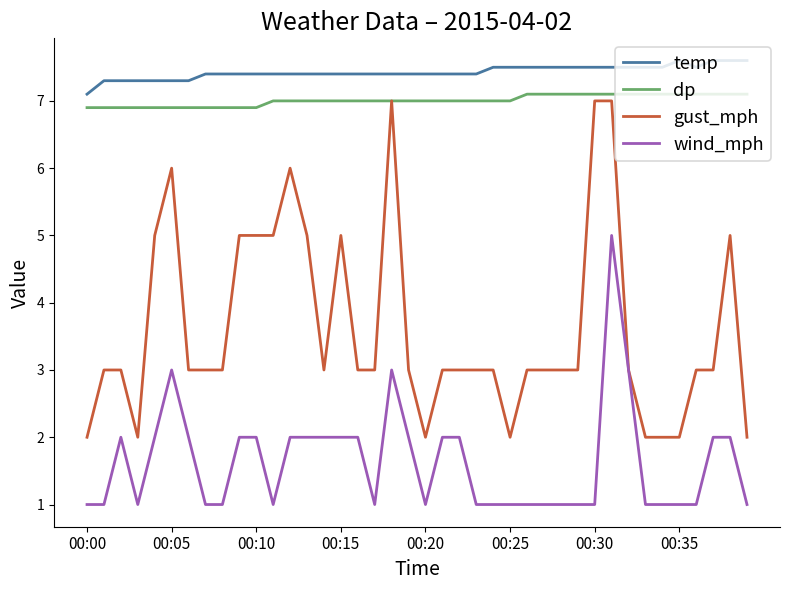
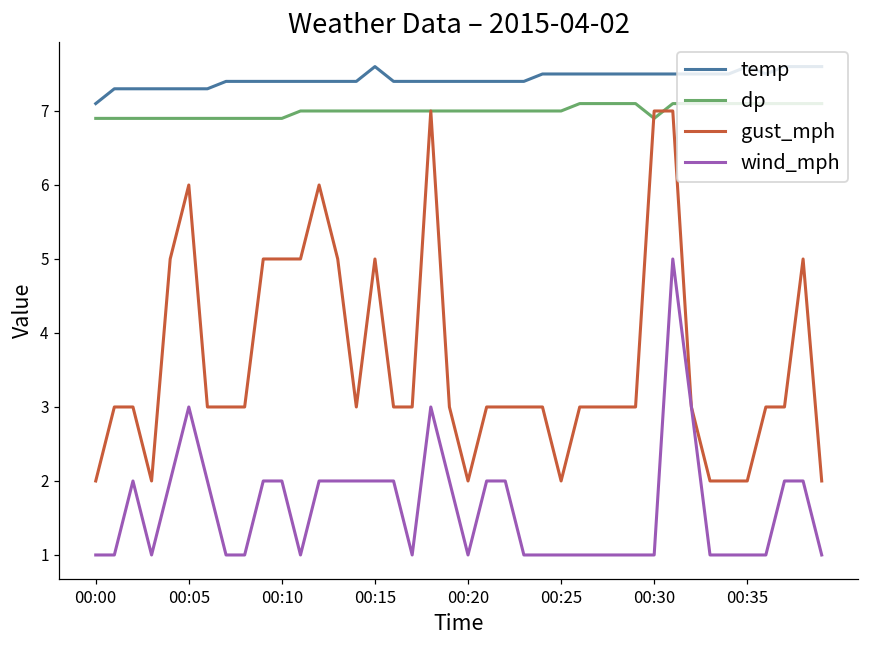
  {
    "temp": {
      "00:00": 7.1,
      "00:05": 7.3,
      "00:10": 7.4,
-     "00:15": 7.4,
+     "00:15": 7.6,
      "00:20": 7.4,
      "00:25": 7.5,
      "00:30": 7.5
    },
    "dp": {
      "00:00": 6.9,
      "00:05": 6.9,
      "00:10": 6.9,
      "00:15": 7.0,
      "00:20": 7.0,
      "00:25": 7.0,
-     "00:30": 7.1
+     "00:30": 6.9
    },
    "gust_mph": {
      "00:00": 2.0,
      "00:05": 6.0,
      "00:10": 5.0,
      "00:15": 5.0,
      "00:20": 2.0,
      "00:25": 2.0,
      "00:30": 7.0,
      "00:35": 2.0
    },
    "wind_mph": {
      "00:00": 1.0,
      "00:05": 3.0,
      "00:10": 2.0,
      "00:15": 2.0,
      "00:20": 1.0,
      "00:25": 1.0,
      "00:30": 1.0,
      "00:35": 1.0
    }
  }
